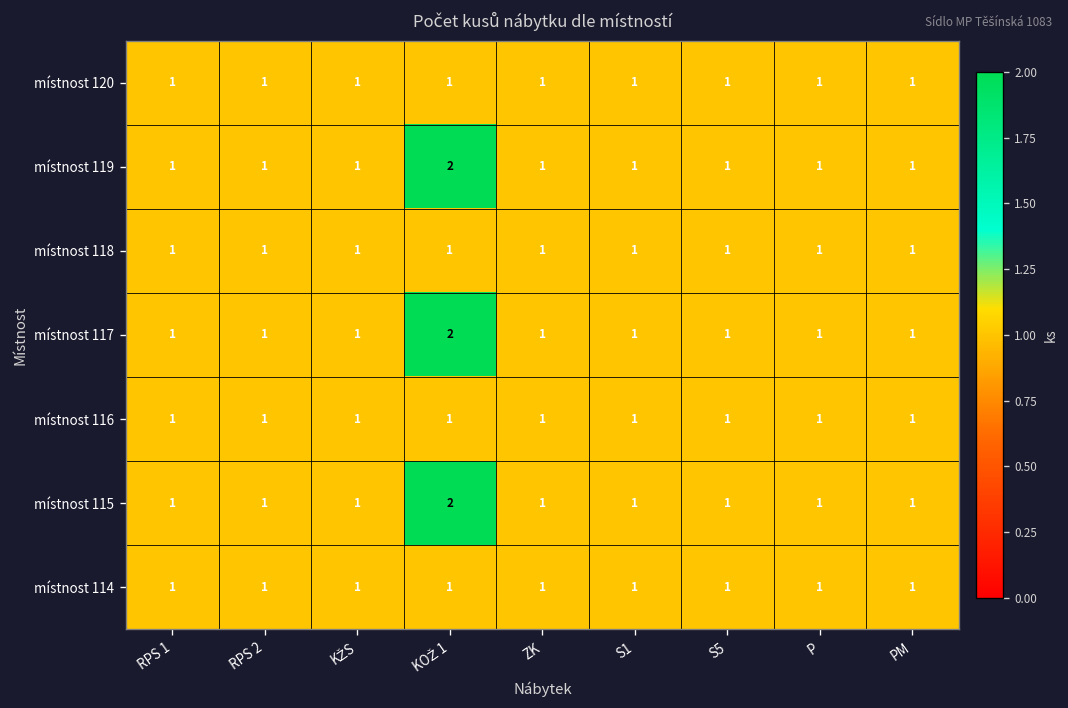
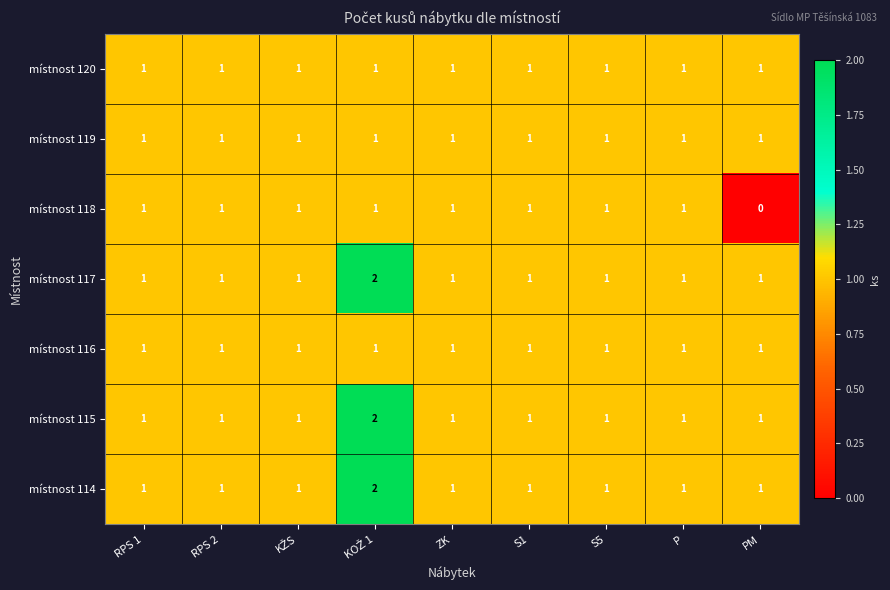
  {
    "místnost 120": {
      "RPS 1": 1,
      "RPS 2": 1,
      "KŽS": 1,
      "KOŽ 1": 1,
      "ZK": 1,
      "S1": 1,
      "S5": 1,
      "P": 1,
      "PM": 1
    },
    "místnost 119": {
      "RPS 1": 1,
      "RPS 2": 1,
      "KŽS": 1,
-     "KOŽ 1": 2,
+     "KOŽ 1": 1,
      "ZK": 1,
      "S1": 1,
      "S5": 1,
      "P": 1,
      "PM": 1
    },
    "místnost 118": {
      "RPS 1": 1,
      "RPS 2": 1,
      "KŽS": 1,
      "KOŽ 1": 1,
      "ZK": 1,
      "S1": 1,
      "S5": 1,
      "P": 1,
-     "PM": 1
+     "PM": 0
    },
    "místnost 117": {
      "RPS 1": 1,
      "RPS 2": 1,
      "KŽS": 1,
      "KOŽ 1": 2,
      "ZK": 1,
      "S1": 1,
      "S5": 1,
      "P": 1,
      "PM": 1
    },
    "místnost 116": {
      "RPS 1": 1,
      "RPS 2": 1,
      "KŽS": 1,
      "KOŽ 1": 1,
      "ZK": 1,
      "S1": 1,
      "S5": 1,
      "P": 1,
      "PM": 1
    },
    "místnost 115": {
      "RPS 1": 1,
      "RPS 2": 1,
      "KŽS": 1,
      "KOŽ 1": 2,
      "ZK": 1,
      "S1": 1,
      "S5": 1,
      "P": 1,
      "PM": 1
    },
    "místnost 114": {
      "RPS 1": 1,
      "RPS 2": 1,
      "KŽS": 1,
-     "KOŽ 1": 1,
+     "KOŽ 1": 2,
      "ZK": 1,
      "S1": 1,
      "S5": 1,
      "P": 1,
      "PM": 1
    }
  }
